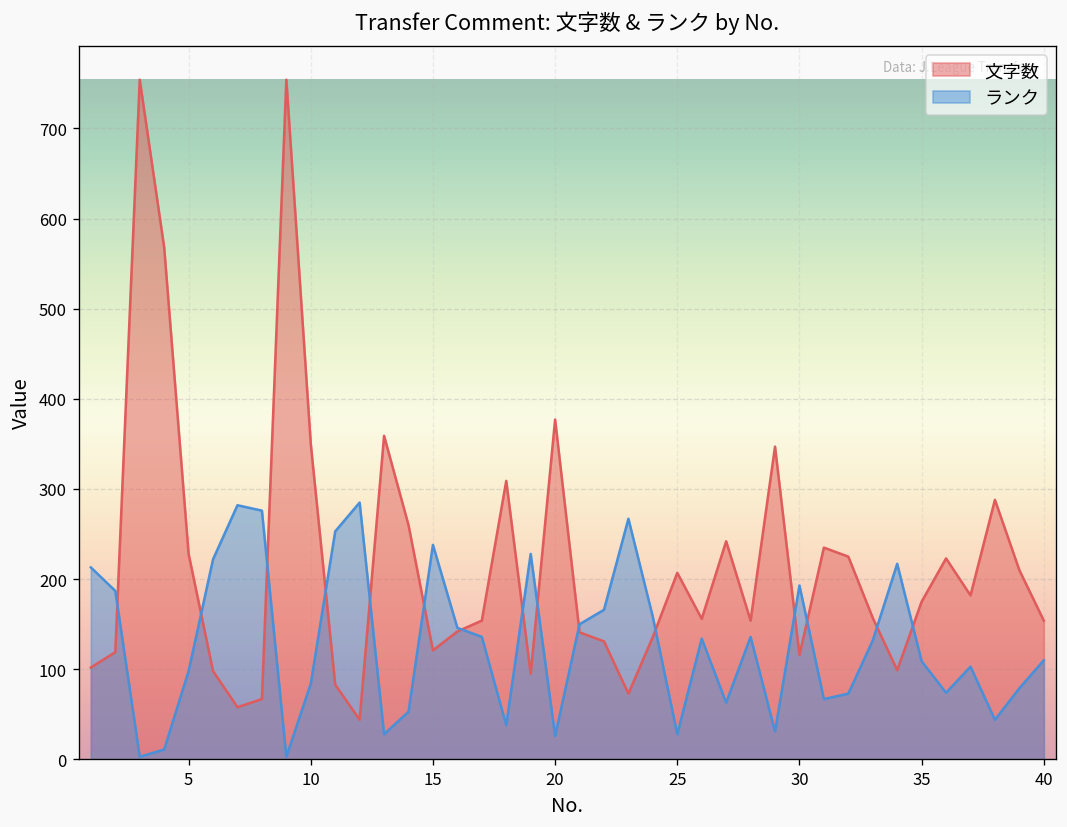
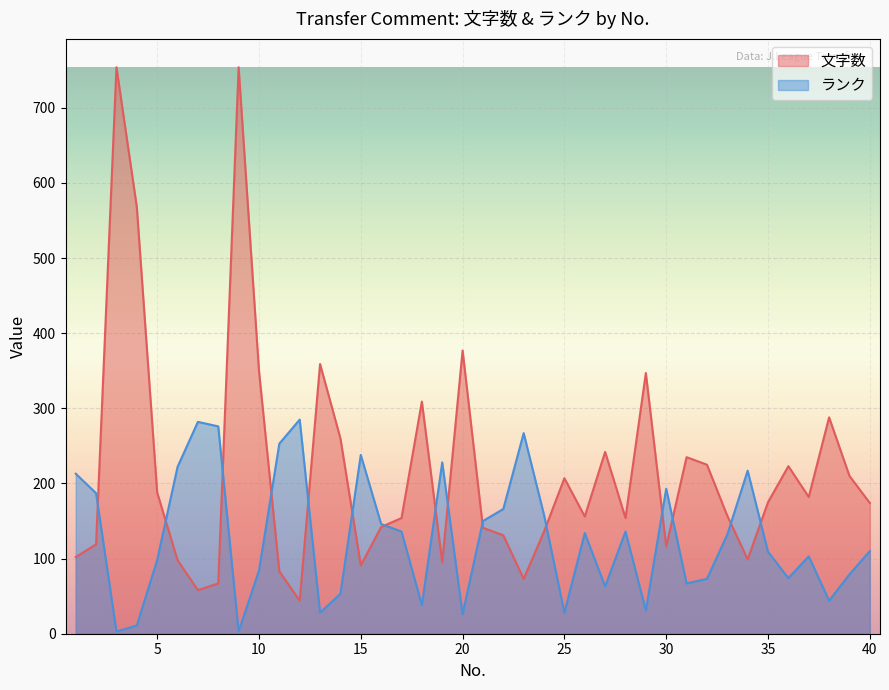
  {
    "文字数": {
-     "5": 230,
+     "5": 190,
      "10": 350,
-     "15": 120,
+     "15": 90,
      "20": 380,
      "25": 210,
      "30": 120,
      "35": 180,
-     "40": 150
+     "40": 170
    },
    "ランク": {
      "5": 100,
      "10": 80,
      "15": 240,
      "20": 30,
      "25": 30,
      "30": 190,
      "35": 110,
      "40": 110
    }
  }
